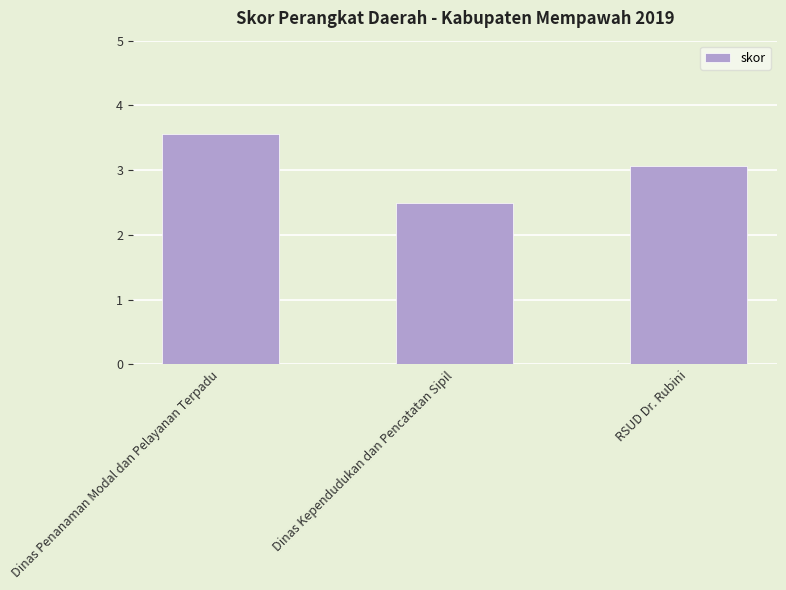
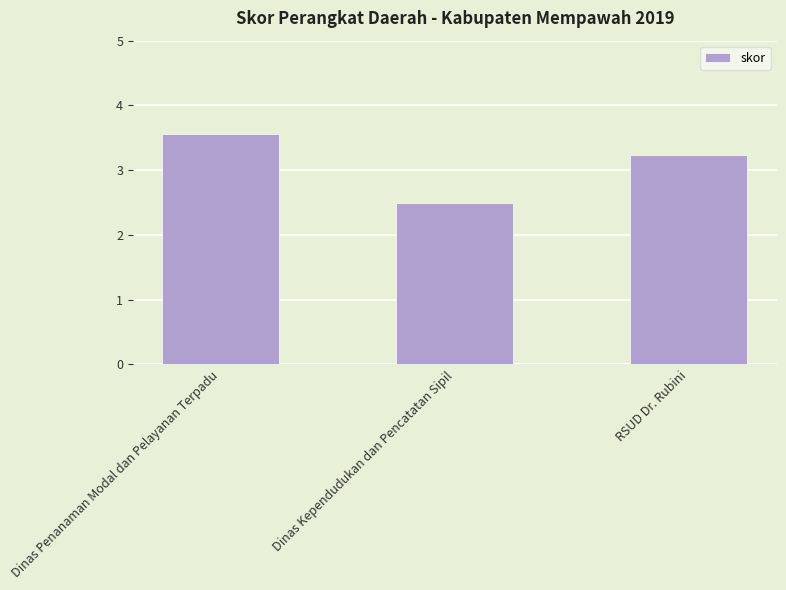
  {
    "Dinas Penanaman Modal dan Pelayanan Terpadu": 3.6,
    "Dinas Kependudukan dan Pencatatan Sipil": 2.5,
-   "RSUD Dr. Rubini": 3.1
+   "RSUD Dr. Rubini": 3.2
  }
